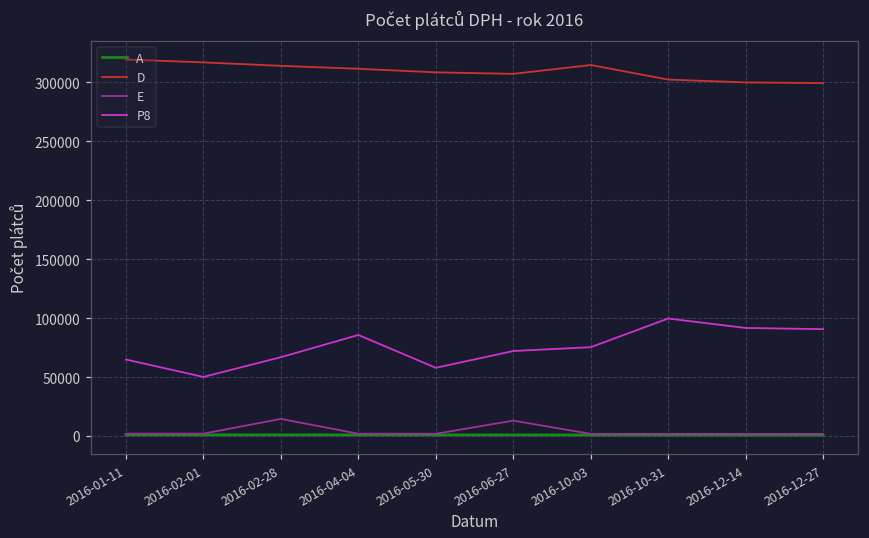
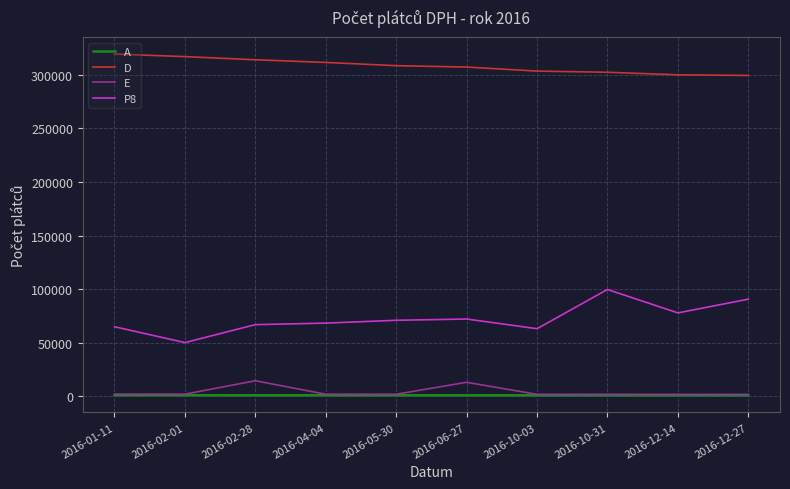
  {
    "A": {
      "2016-02-28": 1000,
      "2016-06-27": 1000
    },
    "D": {
      "2016-02-01": 317000,
      "2016-02-28": 314000,
      "2016-04-04": 312000,
      "2016-05-30": 309000,
      "2016-06-27": 307000,
-     "2016-10-03": 315000,
+     "2016-10-03": 303000,
      "2016-10-31": 302000,
      "2016-12-14": 300000,
      "2016-12-27": 299000
    },
    "E": {
      "2016-02-28": 14000,
      "2016-06-27": 13000
    },
    "P8": {
      "2016-01-11": 65000,
      "2016-02-01": 50000,
      "2016-02-28": 67000,
-     "2016-04-04": 86000,
-     "2016-05-30": 58000,
+     "2016-04-04": 68000,
+     "2016-05-30": 71000,
      "2016-06-27": 72000,
-     "2016-10-03": 75000,
+     "2016-10-03": 63000,
      "2016-10-31": 100000,
-     "2016-12-14": 92000,
+     "2016-12-14": 78000,
      "2016-12-27": 91000
    }
  }
